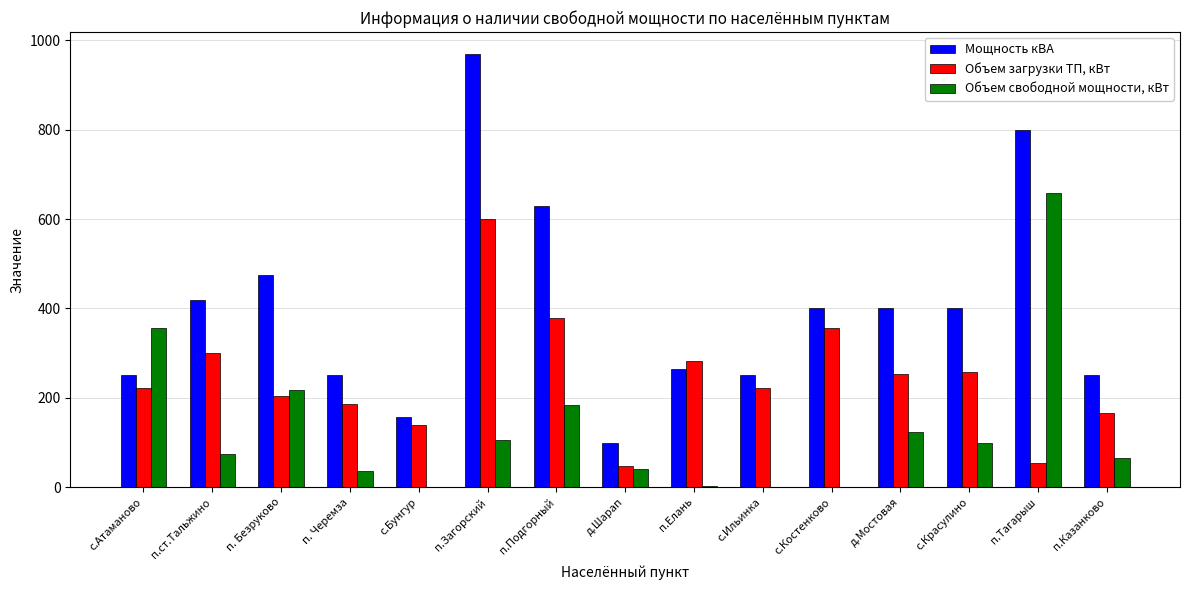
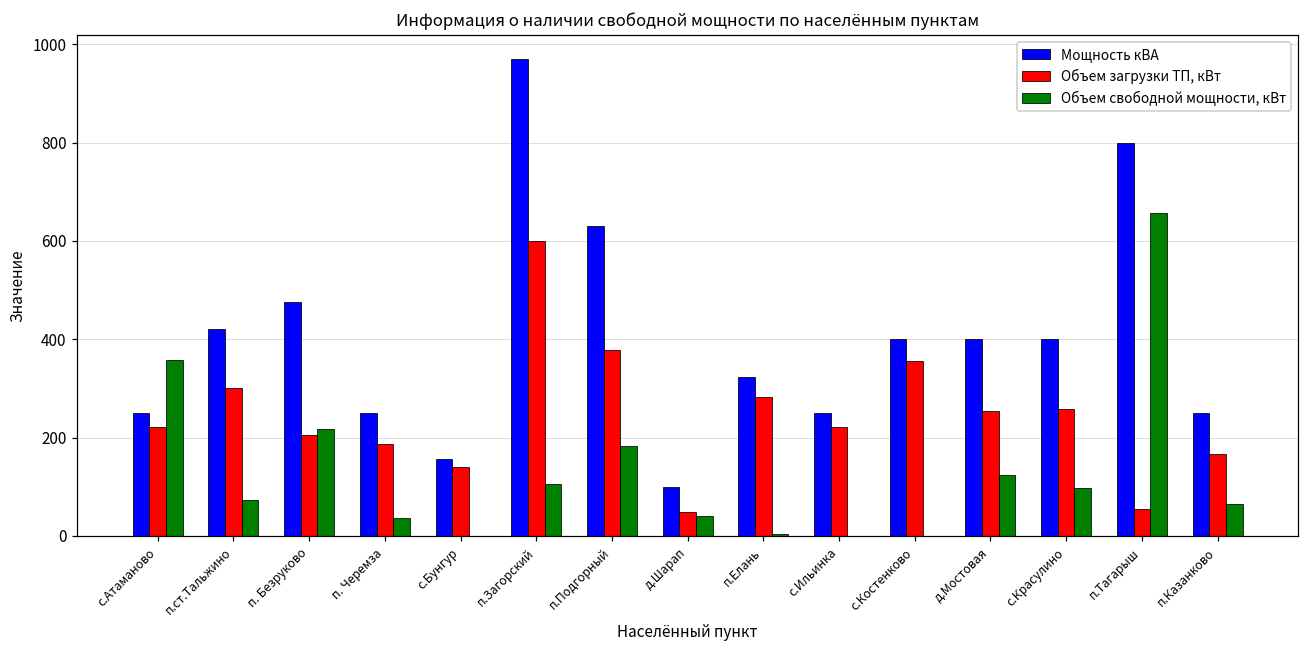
  {
    "Мощность кВА": {
      "с.Атаманово": 250,
      "п.ст.Тальжино": 420,
      "п. Безруково": 480,
      "п. Черемза": 250,
      "с.Бунгур": 160,
      "п.Загорский": 970,
      "п.Подгорный": 630,
      "д.Шарап": 100,
-     "п.Елань": 270,
+     "п.Елань": 320,
      "с.Ильинка": 250,
      "с.Костенково": 400,
      "д.Мостовая": 400,
      "с.Красулино": 400,
      "п.Тагарыш": 800,
      "п.Казанково": 250
    },
    "Объем загрузки ТП, кВт": {
      "с.Атаманово": 220,
      "п.ст.Тальжино": 300,
      "п. Безруково": 210,
      "п. Черемза": 190,
      "с.Бунгур": 140,
      "п.Загорский": 600,
      "п.Подгорный": 380,
      "д.Шарап": 50,
      "п.Елань": 280,
      "с.Ильинка": 220,
      "с.Костенково": 360,
      "д.Мостовая": 250,
      "с.Красулино": 260,
      "п.Тагарыш": 50,
      "п.Казанково": 170
    },
    "Объем свободной мощности, кВт": {
      "с.Атаманово": 360,
      "п.ст.Тальжино": 70,
      "п. Безруково": 220,
      "п. Черемза": 40,
      "с.Бунгур": 0,
      "п.Загорский": 110,
      "п.Подгорный": 180,
      "д.Шарап": 40,
      "с.Костенково": 0,
      "д.Мостовая": 120,
      "с.Красулино": 100,
      "п.Тагарыш": 660,
      "п.Казанково": 60
    }
  }
